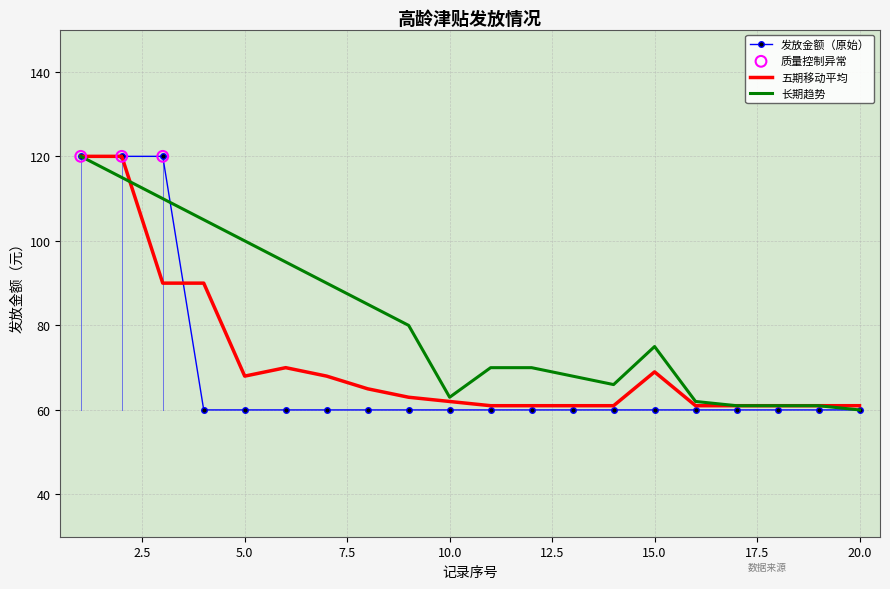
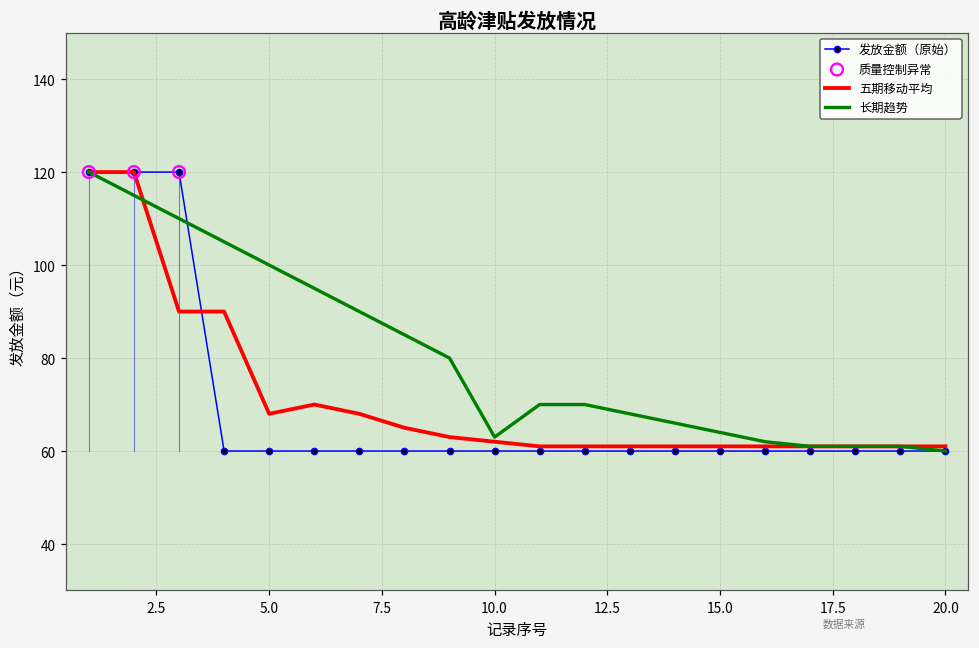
  {
    "五期移动平均": {
      "5.0": 68,
      "10.0": 62,
-     "15.0": 69,
+     "15.0": 61,
      "20.0": 61
    },
    "长期趋势": {
      "5.0": 100,
      "10.0": 63,
-     "15.0": 75
+     "15.0": 64
    }
  }
